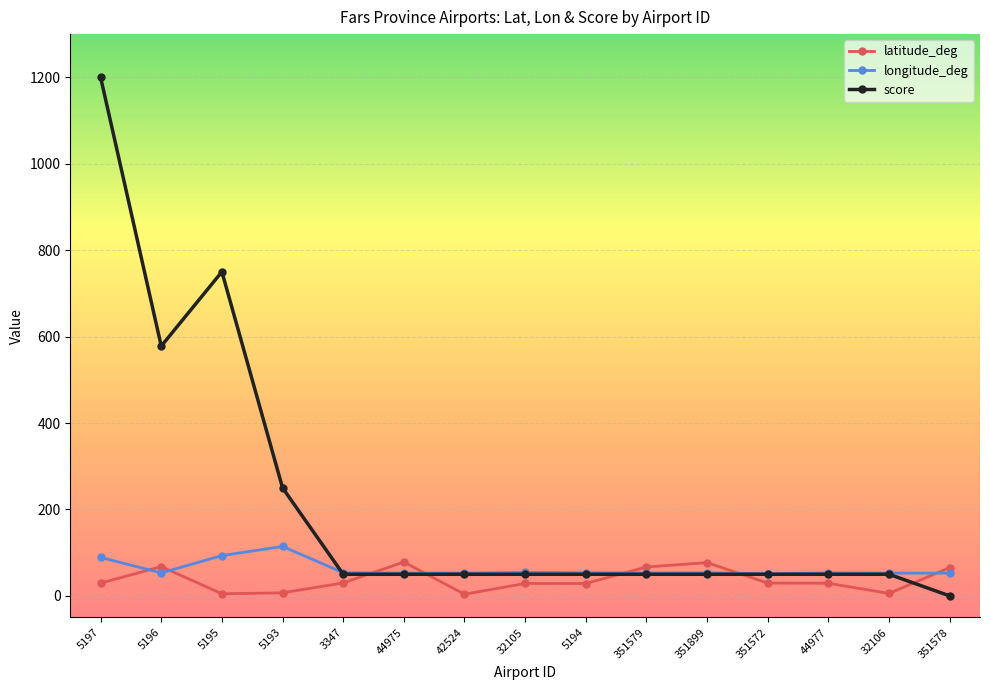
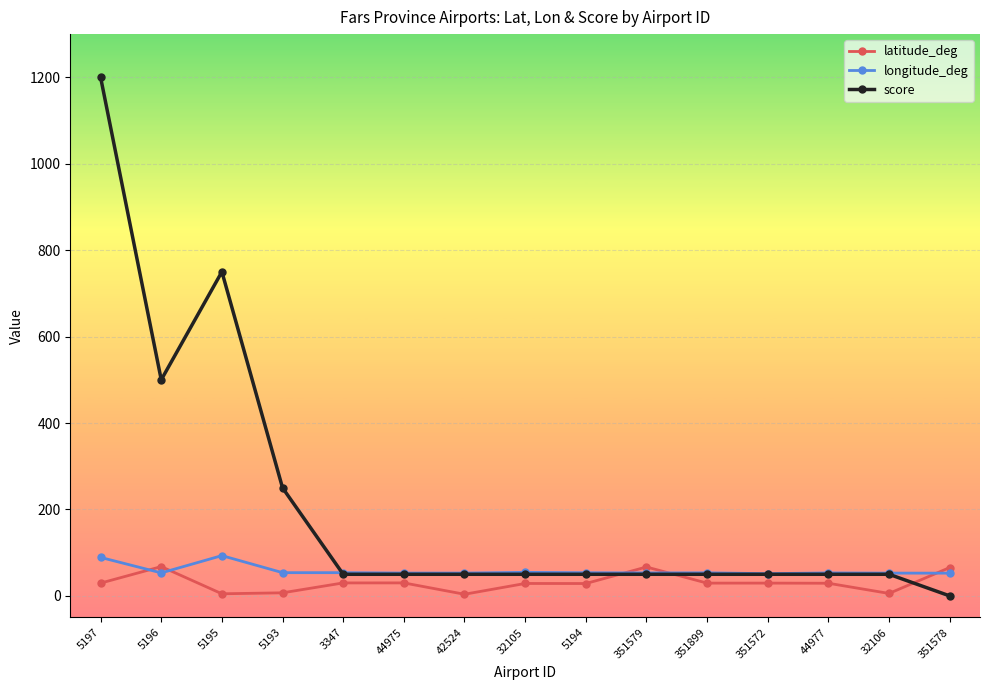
  {
    "latitude_deg": {
      "5197": 30,
      "5196": 70,
      "5195": 0,
      "5193": 10,
      "3347": 30,
-     "44975": 80,
+     "44975": 30,
      "42524": 0,
      "32105": 30,
      "5194": 30,
      "351579": 70,
-     "351899": 80,
+     "351899": 30,
      "351572": 30,
      "44977": 30,
      "32106": 10,
      "351578": 70
    },
    "longitude_deg": {
      "5197": 90,
      "5196": 50,
      "5195": 90,
-     "5193": 110,
+     "5193": 50,
      "351578": 50
    },
    "score": {
      "5197": 1200,
-     "5196": 580,
+     "5196": 500,
      "5195": 750,
      "5193": 250,
      "351578": 0
    }
  }
